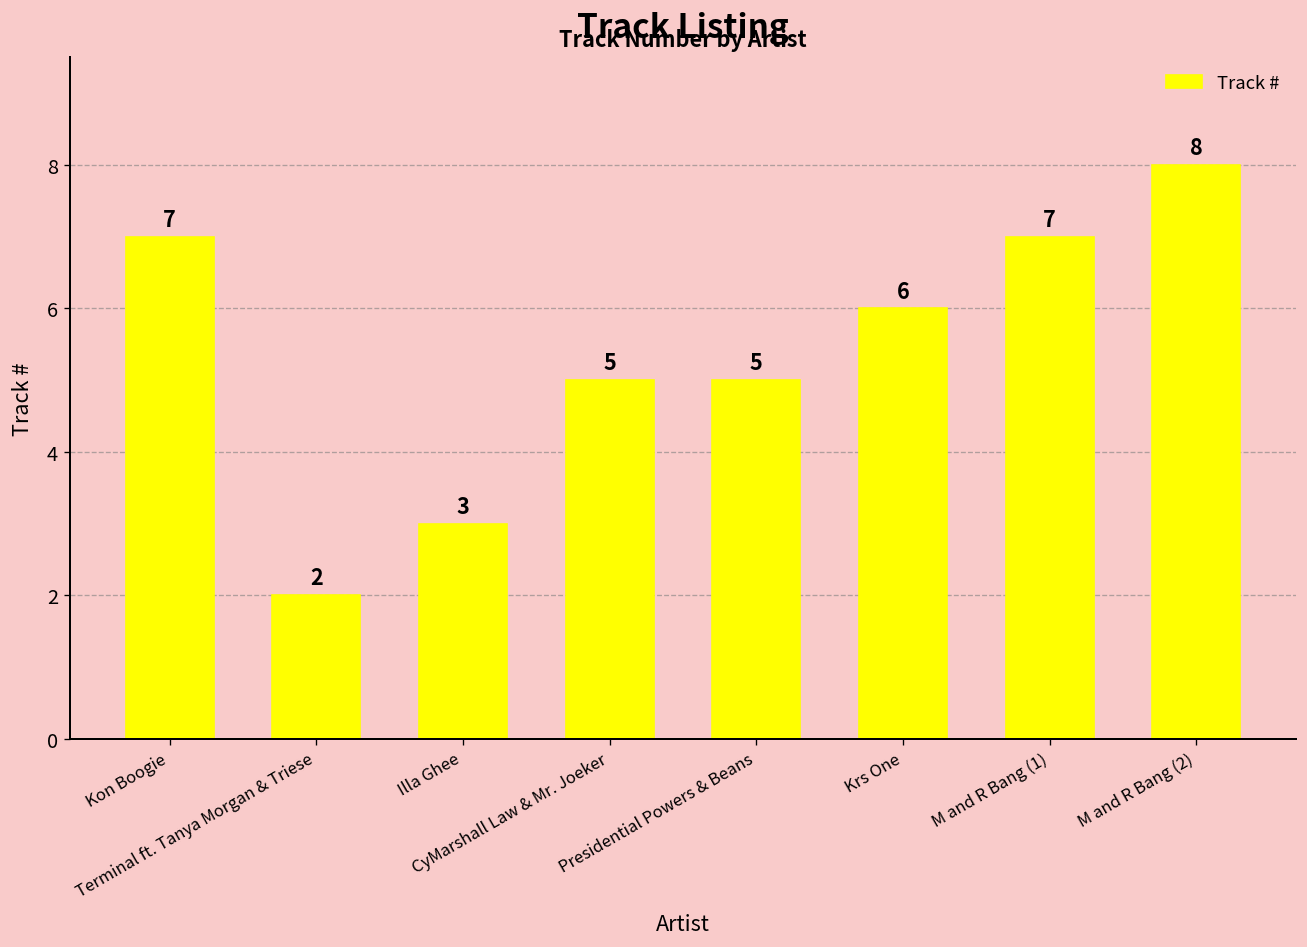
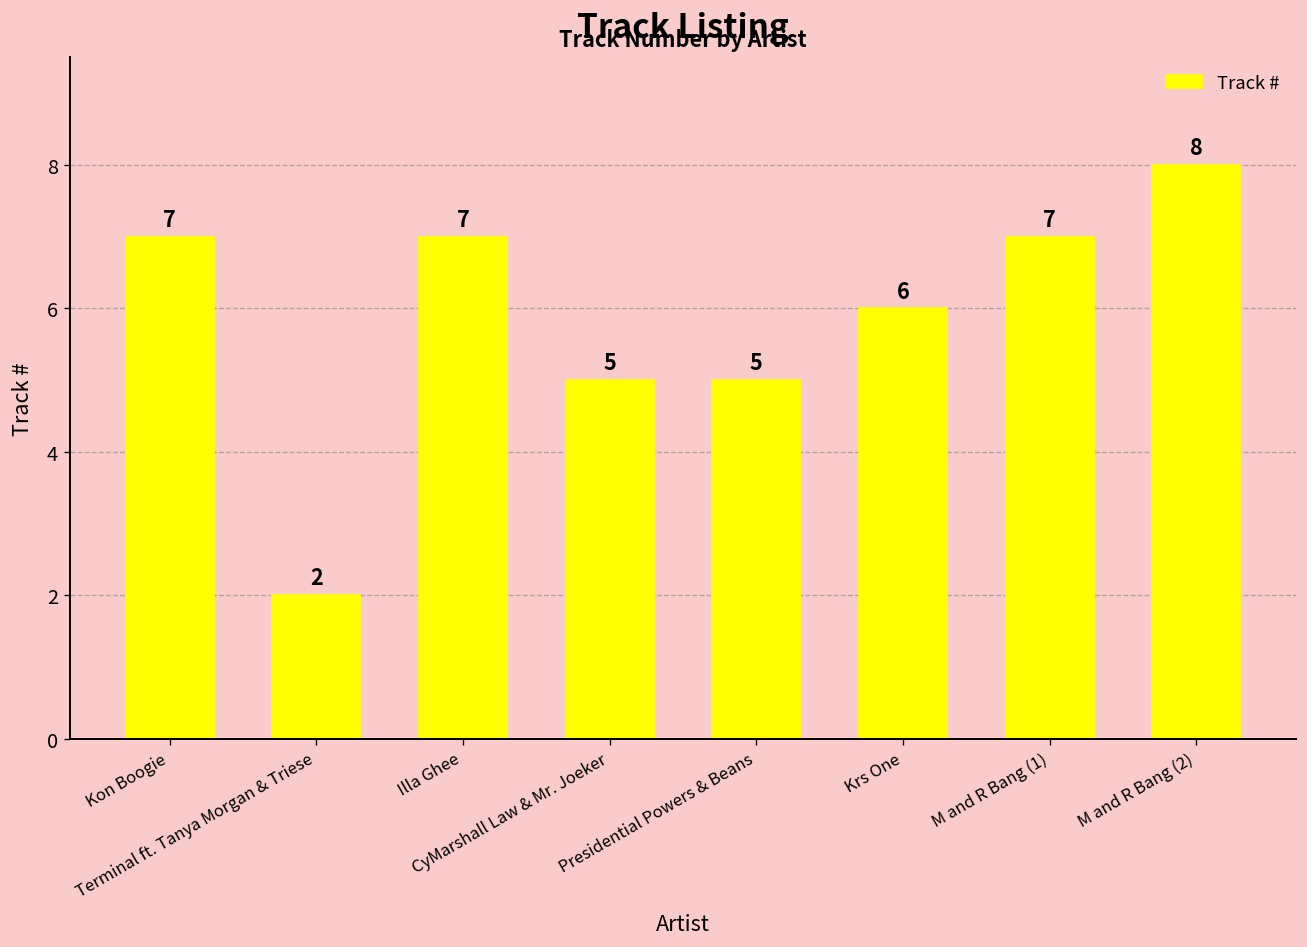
  {
    "Kon Boogie": 7,
    "Terminal ft. Tanya Morgan & Triese": 2,
-   "Illa Ghee": 3,
+   "Illa Ghee": 7,
    "CyMarshall Law & Mr. Joeker": 5,
    "Presidential Powers & Beans": 5,
    "Krs One": 6,
    "M and R Bang (1)": 7,
    "M and R Bang (2)": 8
  }
